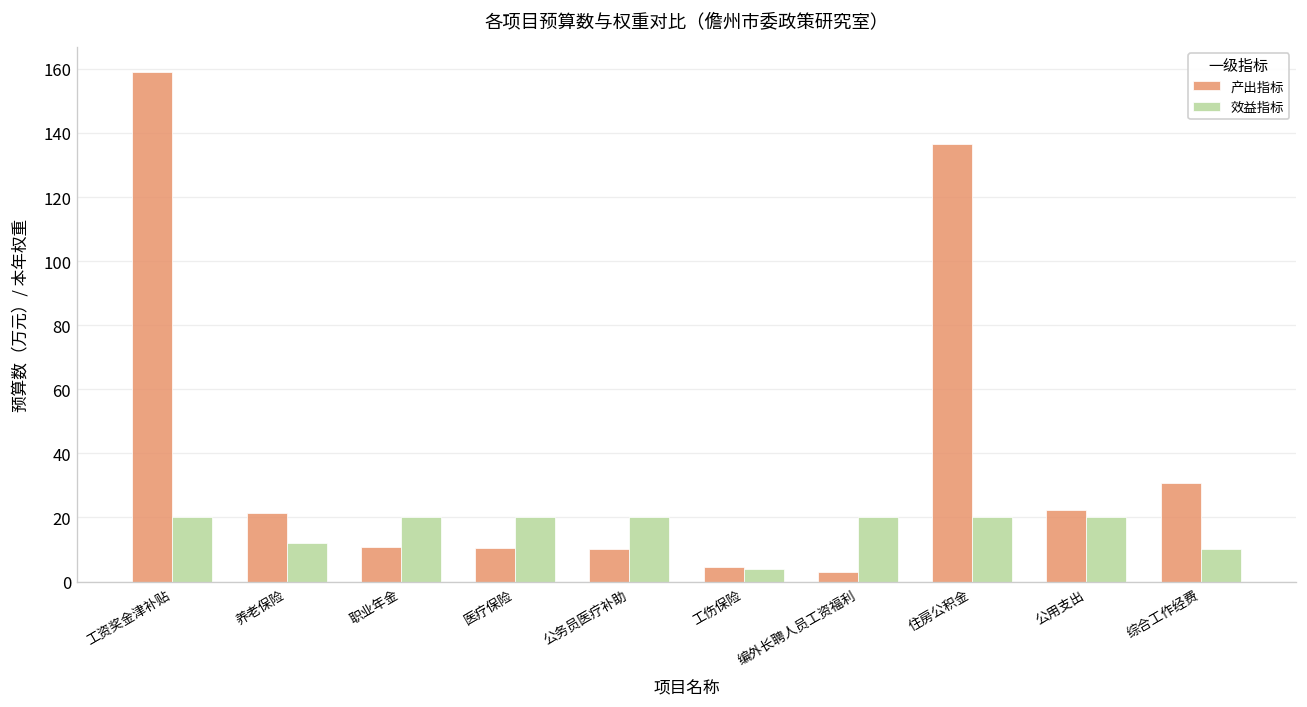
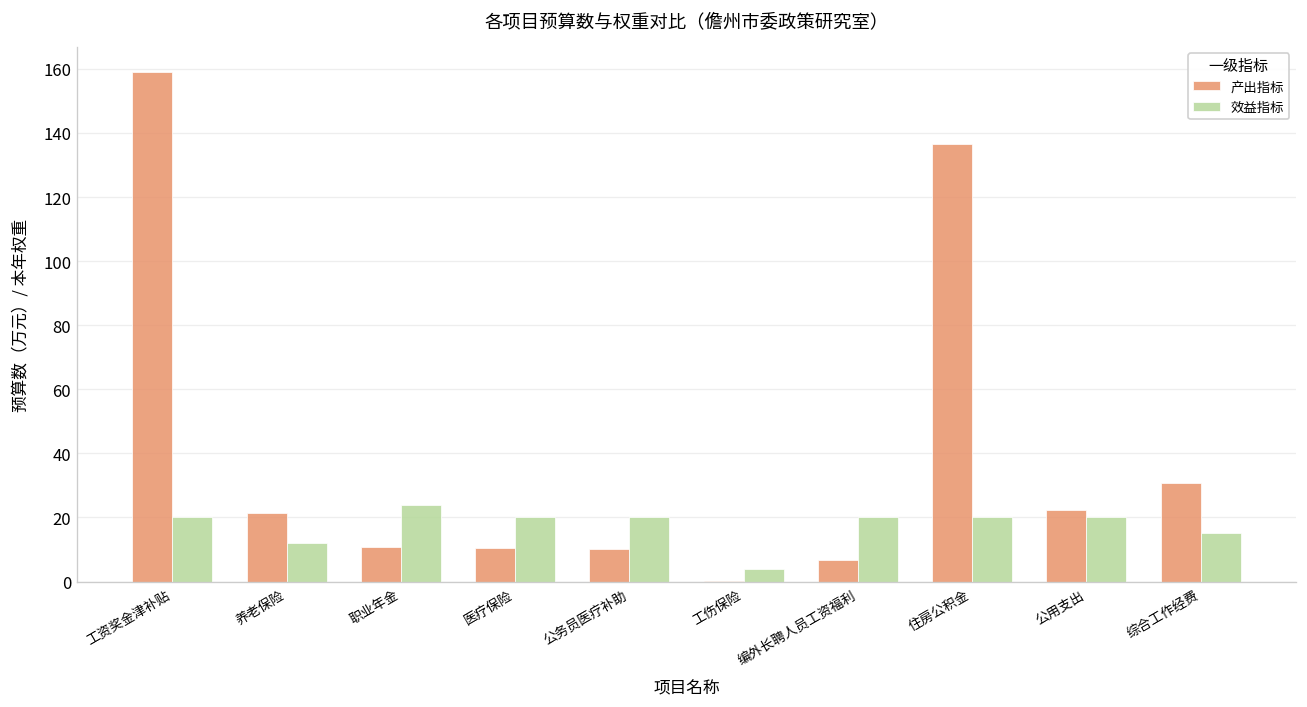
  {
    "产出指标": {
      "工资奖金津补贴": 159,
      "养老保险": 22,
      "职业年金": 11,
      "医疗保险": 10,
      "公务员医疗补助": 10,
-     "工伤保险": 4,
-     "编外长聘人员工资福利": 3,
+     "工伤保险": 0,
+     "编外长聘人员工资福利": 7,
      "住房公积金": 137,
      "公用支出": 22,
      "综合工作经费": 31
    },
    "效益指标": {
      "工资奖金津补贴": 20,
      "养老保险": 12,
-     "职业年金": 20,
+     "职业年金": 24,
      "医疗保险": 20,
      "公务员医疗补助": 20,
      "工伤保险": 4,
      "编外长聘人员工资福利": 20,
      "住房公积金": 20,
      "公用支出": 20,
-     "综合工作经费": 10
+     "综合工作经费": 15
    }
  }
